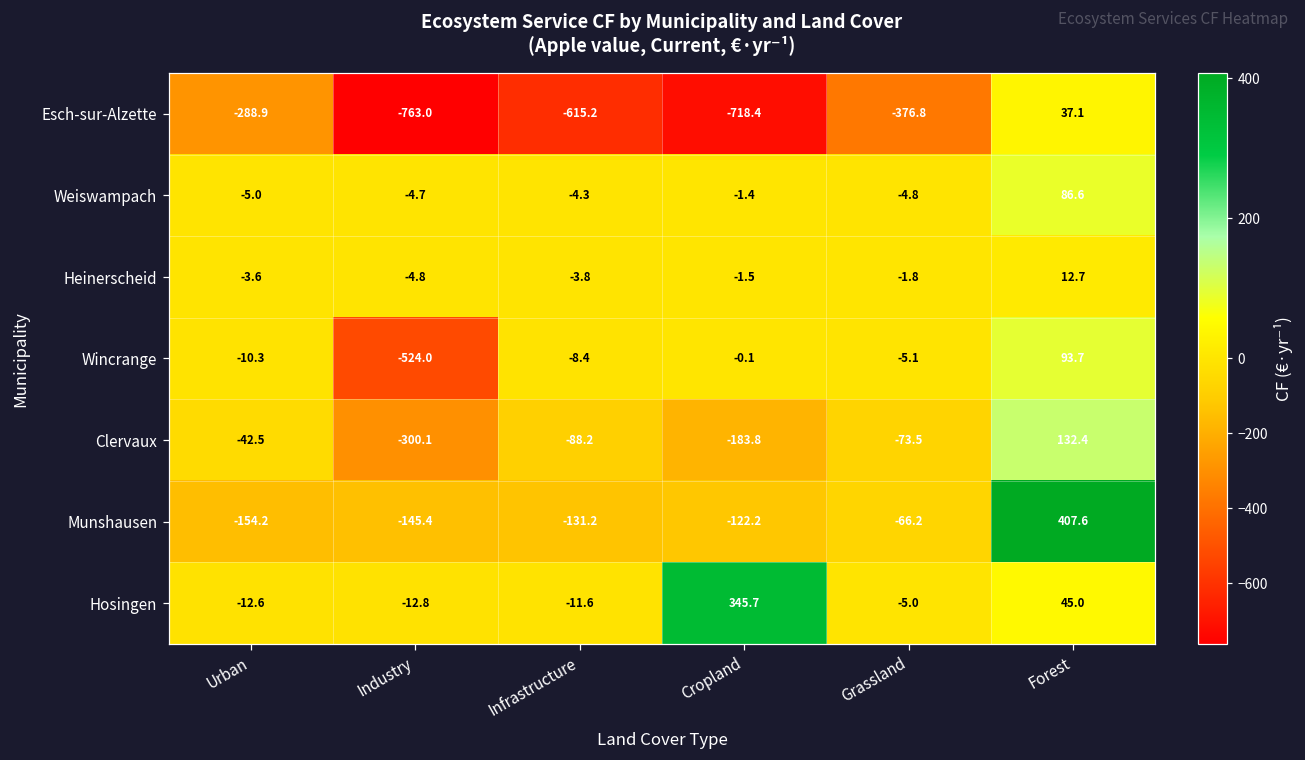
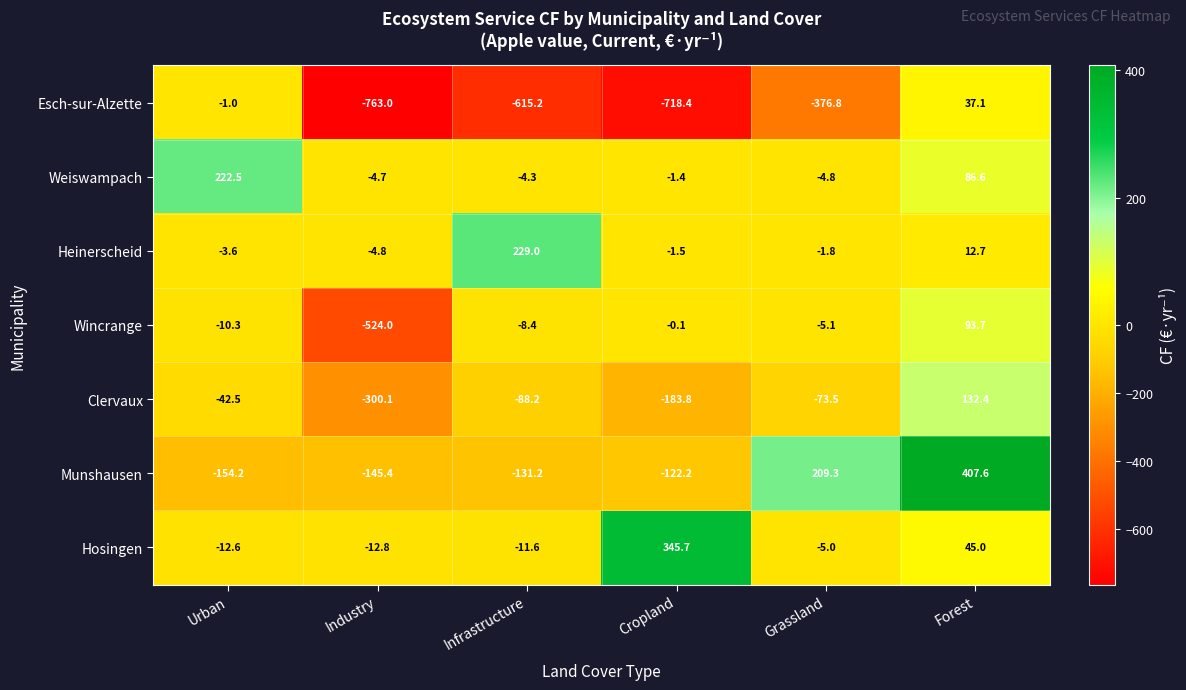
  {
    "Esch-sur-Alzette": {
-     "Urban": -288.9,
+     "Urban": -1.0,
      "Industry": -763.0,
      "Infrastructure": -615.2,
      "Cropland": -718.4,
      "Grassland": -376.8,
      "Forest": 37.1
    },
    "Weiswampach": {
-     "Urban": -5.0,
+     "Urban": 222.5,
      "Industry": -4.7,
      "Infrastructure": -4.3,
      "Cropland": -1.4,
      "Grassland": -4.8,
      "Forest": 86.6
    },
    "Heinerscheid": {
      "Urban": -3.6,
      "Industry": -4.8,
-     "Infrastructure": -3.8,
+     "Infrastructure": 229.0,
      "Cropland": -1.5,
      "Grassland": -1.8,
      "Forest": 12.7
    },
    "Wincrange": {
      "Urban": -10.3,
      "Industry": -524.0,
      "Infrastructure": -8.4,
      "Cropland": -0.1,
      "Grassland": -5.1,
      "Forest": 93.7
    },
    "Clervaux": {
      "Urban": -42.5,
      "Industry": -300.1,
      "Infrastructure": -88.2,
      "Cropland": -183.8,
      "Grassland": -73.5,
      "Forest": 132.4
    },
    "Munshausen": {
      "Urban": -154.2,
      "Industry": -145.4,
      "Infrastructure": -131.2,
      "Cropland": -122.2,
-     "Grassland": -66.2,
+     "Grassland": 209.3,
      "Forest": 407.6
    },
    "Hosingen": {
      "Urban": -12.6,
      "Industry": -12.8,
      "Infrastructure": -11.6,
      "Cropland": 345.7,
      "Grassland": -5.0,
      "Forest": 45.0
    }
  }
